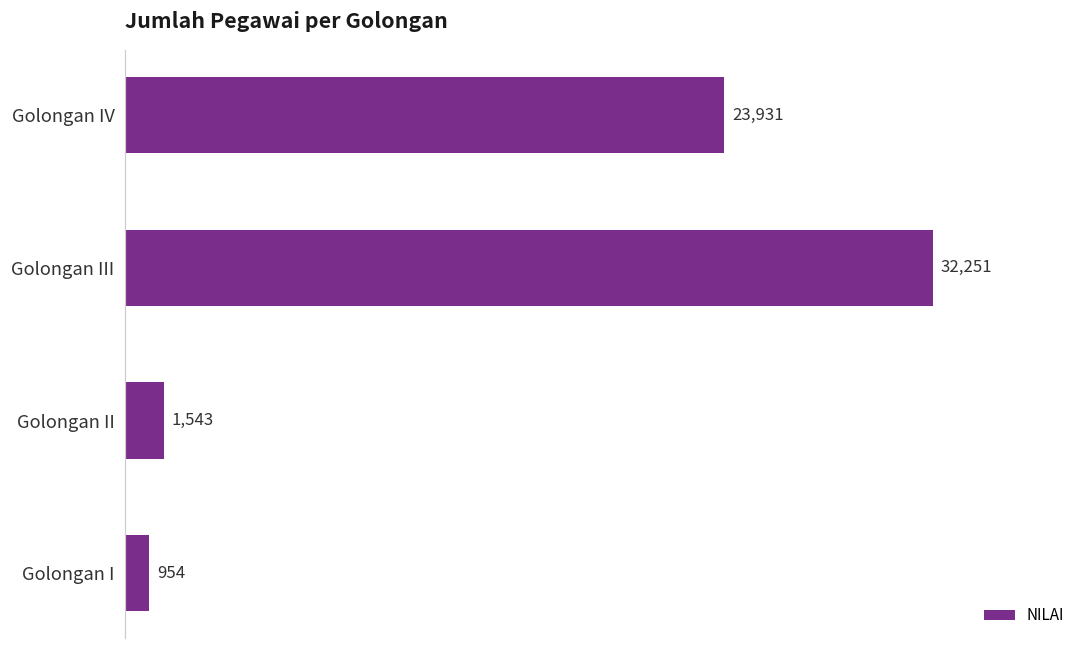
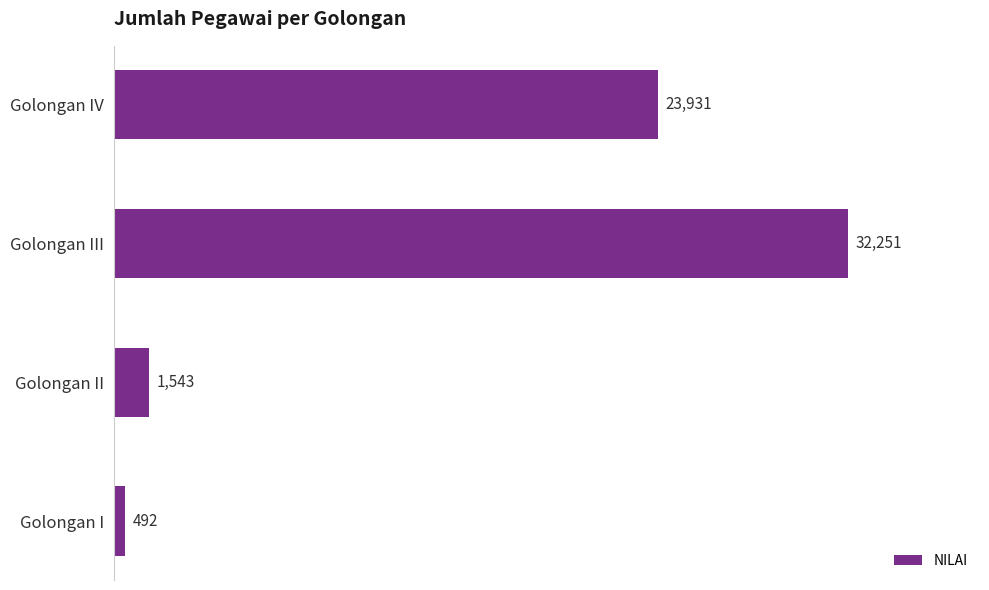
  {
    "Golongan IV": "23,931",
    "Golongan III": "32,251",
    "Golongan II": "1,543",
-   "Golongan I": "954"
+   "Golongan I": "492"
  }
